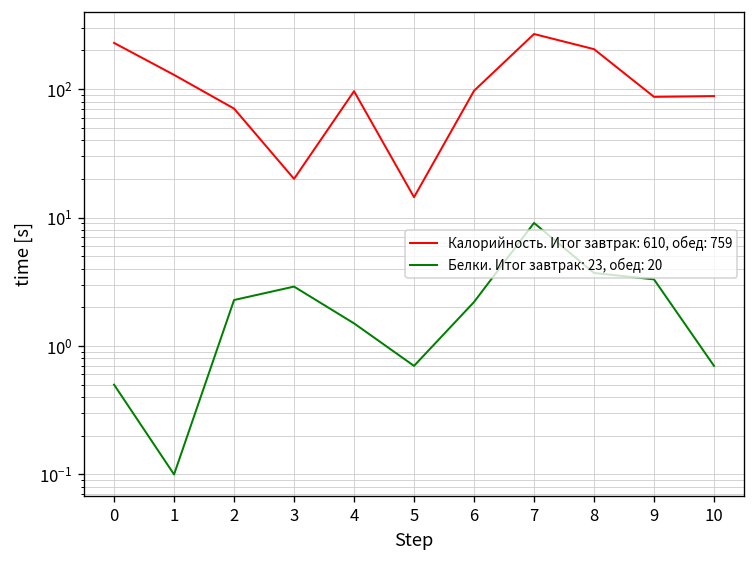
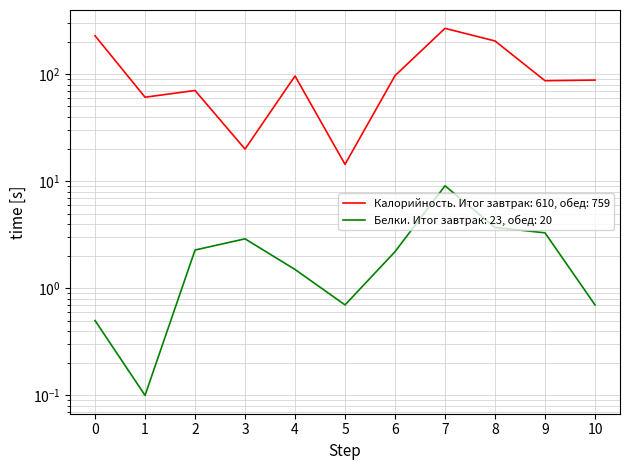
  {
    "Калорийность. Итог завтрак: 610, обед: 759": {
      "0": 230,
-     "1": 130,
+     "1": 60,
      "2": 70,
      "3": 20,
      "4": 100,
      "5": 14,
      "6": 100,
      "7": 270,
      "8": 200,
      "9": 90,
      "10": 90
    },
    "Белки. Итог завтрак: 23, обед: 20": {
      "0": 0.5,
      "1": 0.10,
      "2": 2.3,
      "3": 3,
      "4": 1.5,
      "5": 0.7,
      "6": 2.2,
      "7": 9,
      "9": 3.3,
      "10": 0.7
    }
  }
